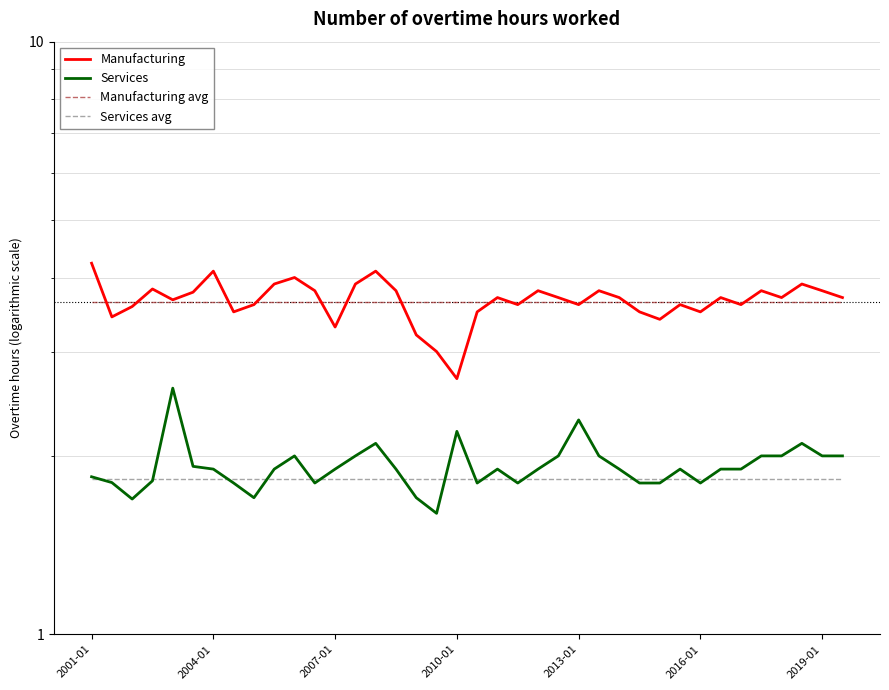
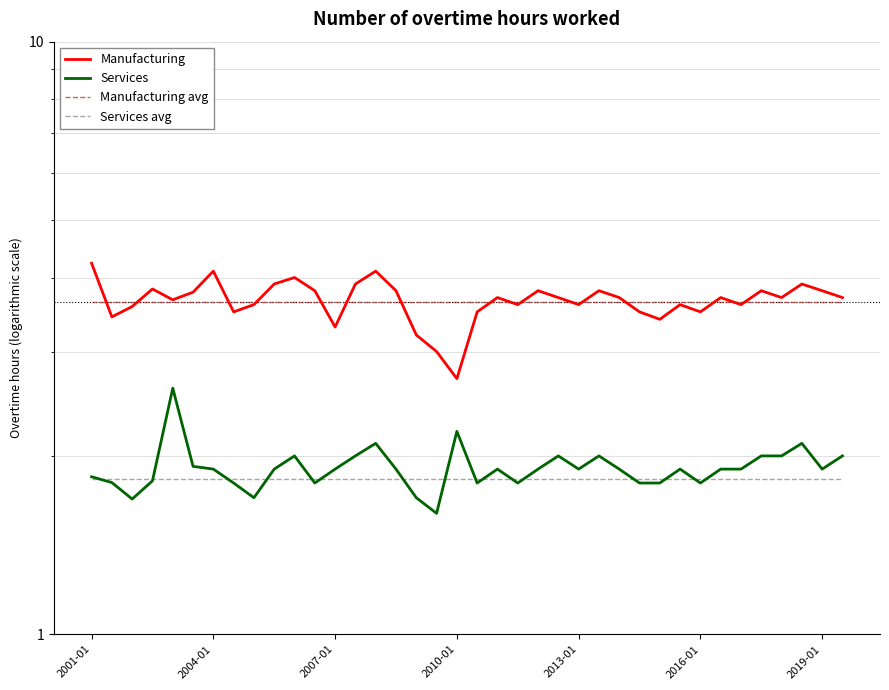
  {
    "Manufacturing": {
      "2001-01": 4.2,
      "2004-01": 4.1,
      "2007-01": 3.3,
      "2010-01": 2.7,
      "2016-01": 3.5,
      "2019-01": 3.8
    },
    "Services": {
      "2004-01": 1.9,
      "2007-01": 1.9,
      "2010-01": 2.2,
-     "2013-01": 2.3,
+     "2013-01": 1.9,
      "2016-01": 1.8,
-     "2019-01": 2.0
+     "2019-01": 1.9
    },
    "Manufacturing avg": {
      "2001-01": 3.6,
      "2004-01": 3.6,
      "2007-01": 3.6,
      "2010-01": 3.6,
      "2016-01": 3.6,
      "2019-01": 3.6
    },
    "Services avg": {
      "2004-01": 1.83,
      "2007-01": 1.83,
      "2010-01": 1.83,
      "2013-01": 1.83,
      "2016-01": 1.83,
      "2019-01": 1.83
    }
  }
